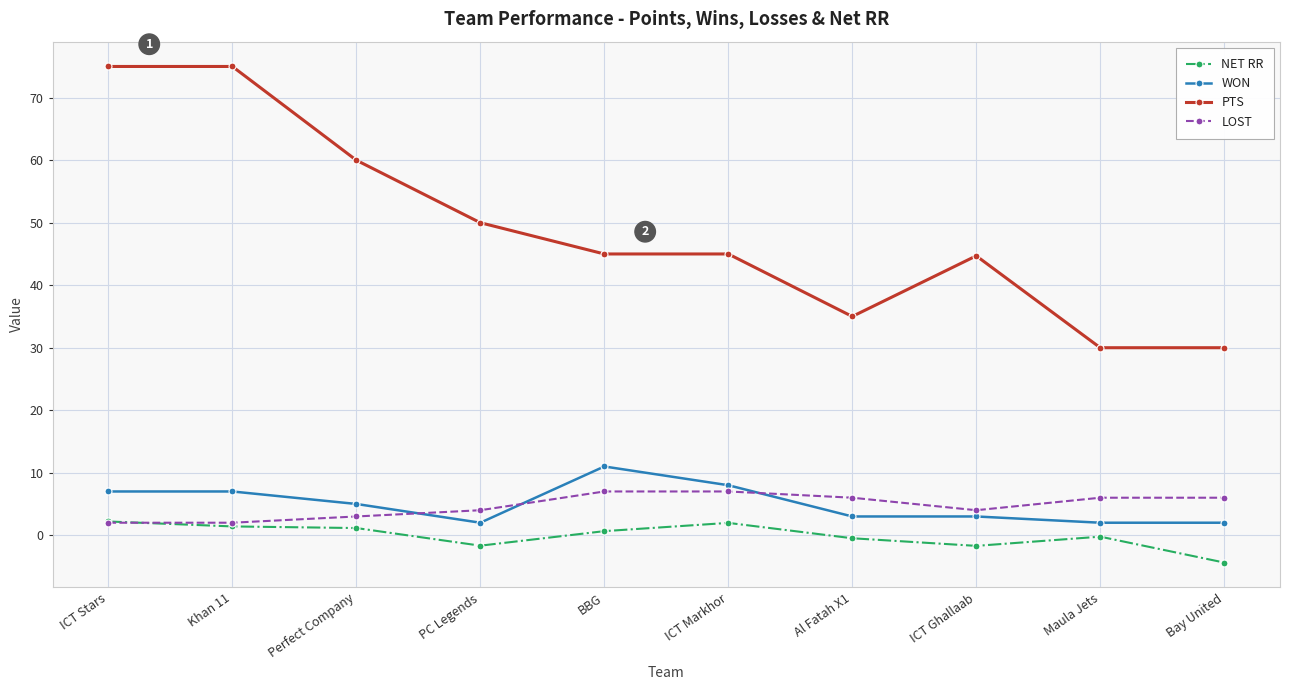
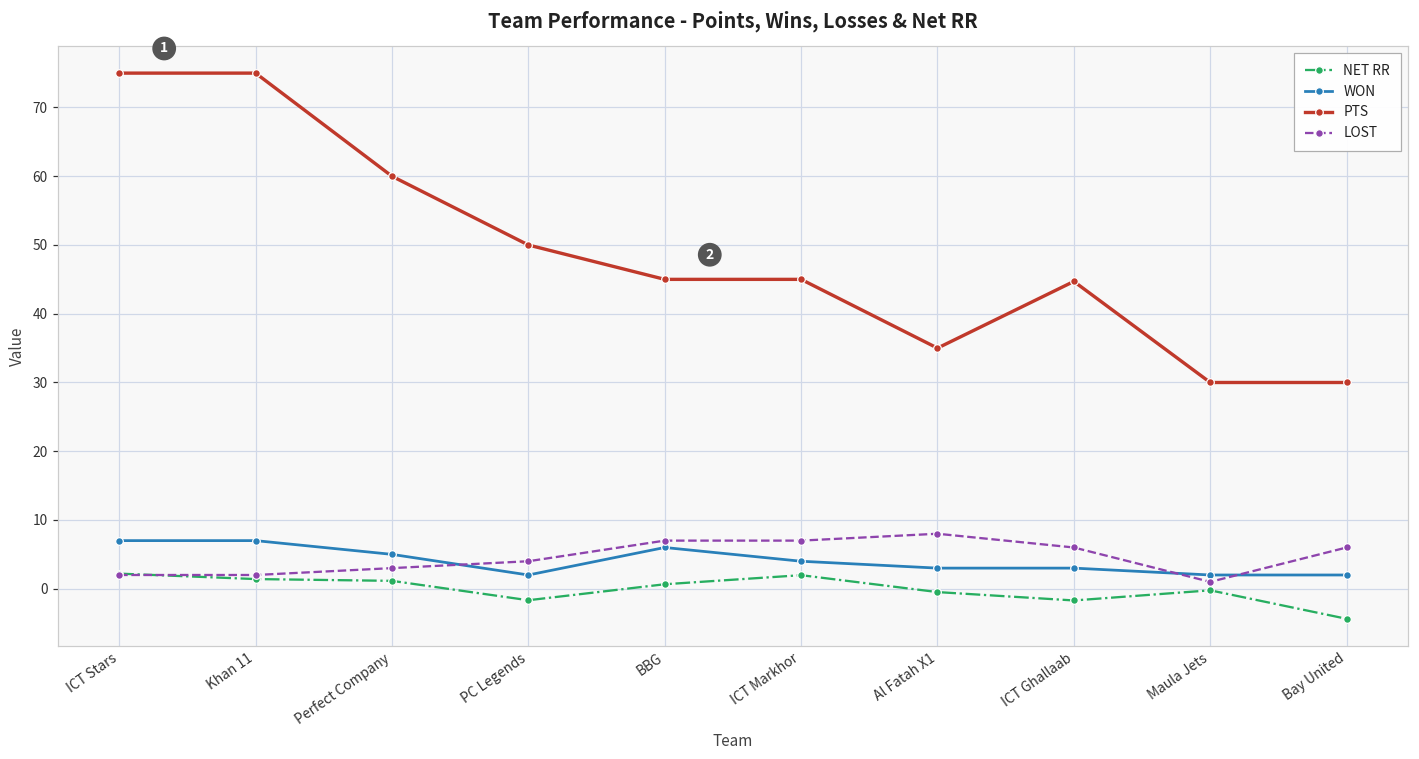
  {
    "NET RR": {
      "Khan 11": 1,
      "Perfect Company": 1,
      "PC Legends": -2,
      "BBG": 1,
      "ICT Markhor": 2,
      "Al Fatah X1": 0,
      "ICT Ghallaab": -2,
      "Maula Jets": 0,
      "Bay United": -4
    },
    "WON": {
      "ICT Stars": 7,
      "Khan 11": 7,
      "Perfect Company": 5,
      "PC Legends": 2,
-     "BBG": 11,
-     "ICT Markhor": 8,
+     "BBG": 6,
+     "ICT Markhor": 4,
      "Al Fatah X1": 3,
      "ICT Ghallaab": 3,
      "Maula Jets": 2,
      "Bay United": 2
    },
    "PTS": {
      "ICT Stars": 75,
      "Khan 11": 75,
      "Perfect Company": 60,
      "PC Legends": 50,
      "BBG": 45,
      "ICT Markhor": 45,
      "Al Fatah X1": 35,
      "ICT Ghallaab": 45,
      "Maula Jets": 30,
      "Bay United": 30
    },
    "LOST": {
      "Khan 11": 2,
      "Perfect Company": 3,
      "PC Legends": 4,
      "BBG": 7,
      "ICT Markhor": 7,
-     "Al Fatah X1": 6,
-     "ICT Ghallaab": 4,
-     "Maula Jets": 6,
+     "Al Fatah X1": 8,
+     "ICT Ghallaab": 6,
+     "Maula Jets": 1,
      "Bay United": 6
    }
  }
